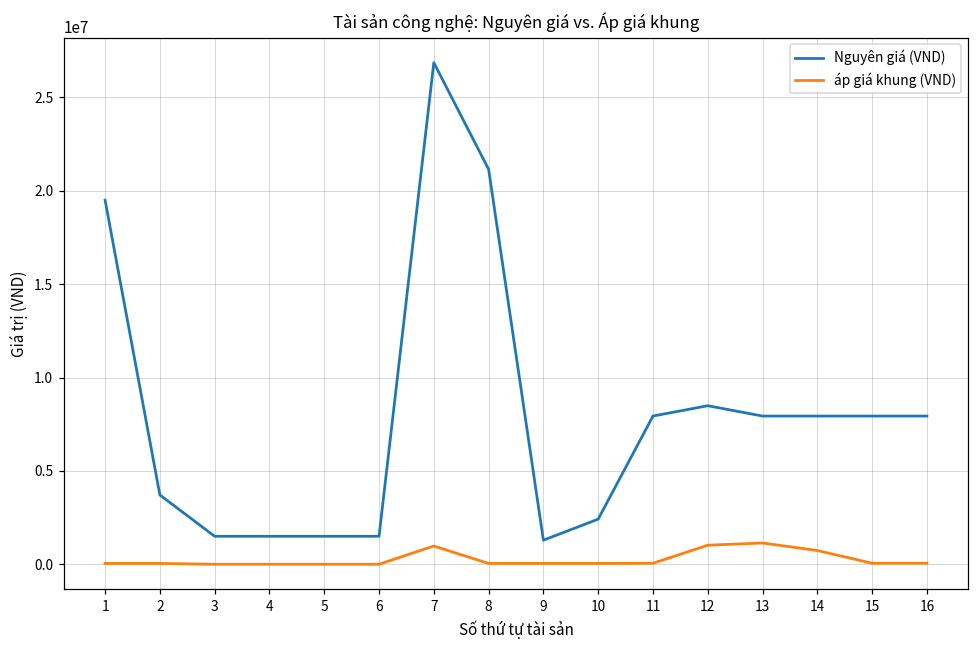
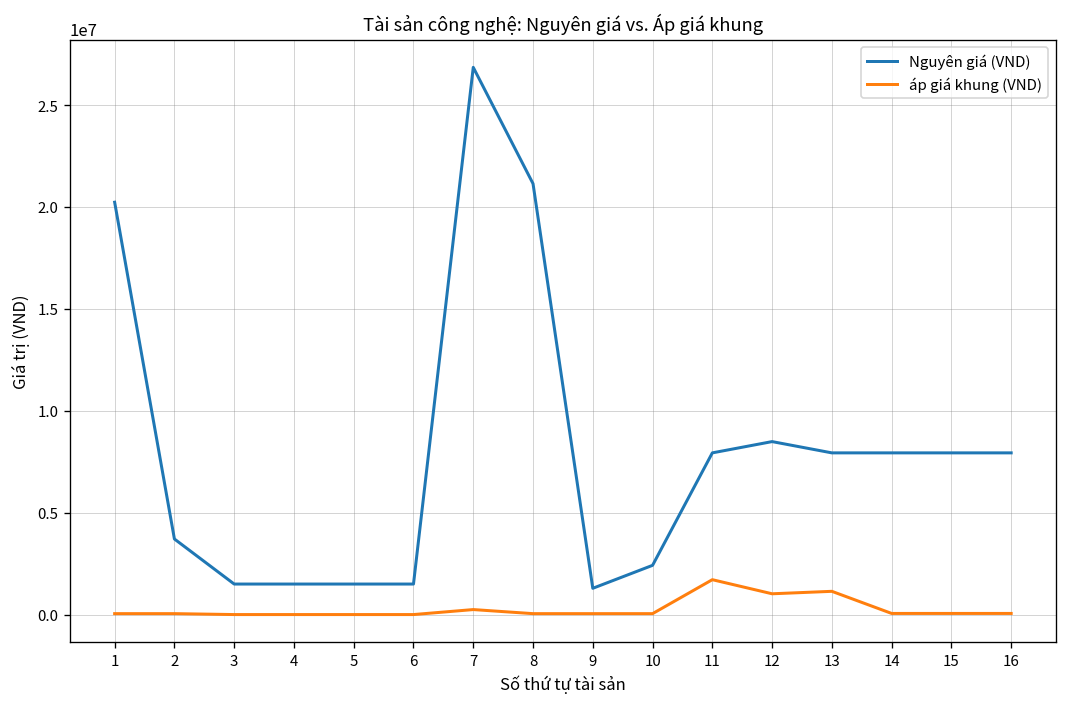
  {
    "Nguyên giá (VND)": {
-     "1": 19500000,
+     "1": 20200000,
      "2": 3700000,
      "3": 1500000,
      "4": 1500000,
      "5": 1500000,
      "6": 1500000,
      "7": 26800000,
      "8": 21100000,
      "9": 1300000,
      "10": 2400000,
      "11": 7900000,
      "12": 8500000,
      "13": 7900000,
      "14": 7900000,
      "15": 7900000,
      "16": 7900000
    },
    "áp giá khung (VND)": {
      "1": 100000,
      "2": 100000,
      "3": 0,
      "4": 0,
      "5": 0,
      "6": 0,
-     "7": 1000000,
+     "7": 300000,
      "8": 100000,
      "9": 100000,
      "10": 100000,
-     "11": 100000,
+     "11": 1700000,
      "12": 1000000,
      "13": 1100000,
-     "14": 700000,
+     "14": 100000,
      "15": 100000,
      "16": 100000
    }
  }
